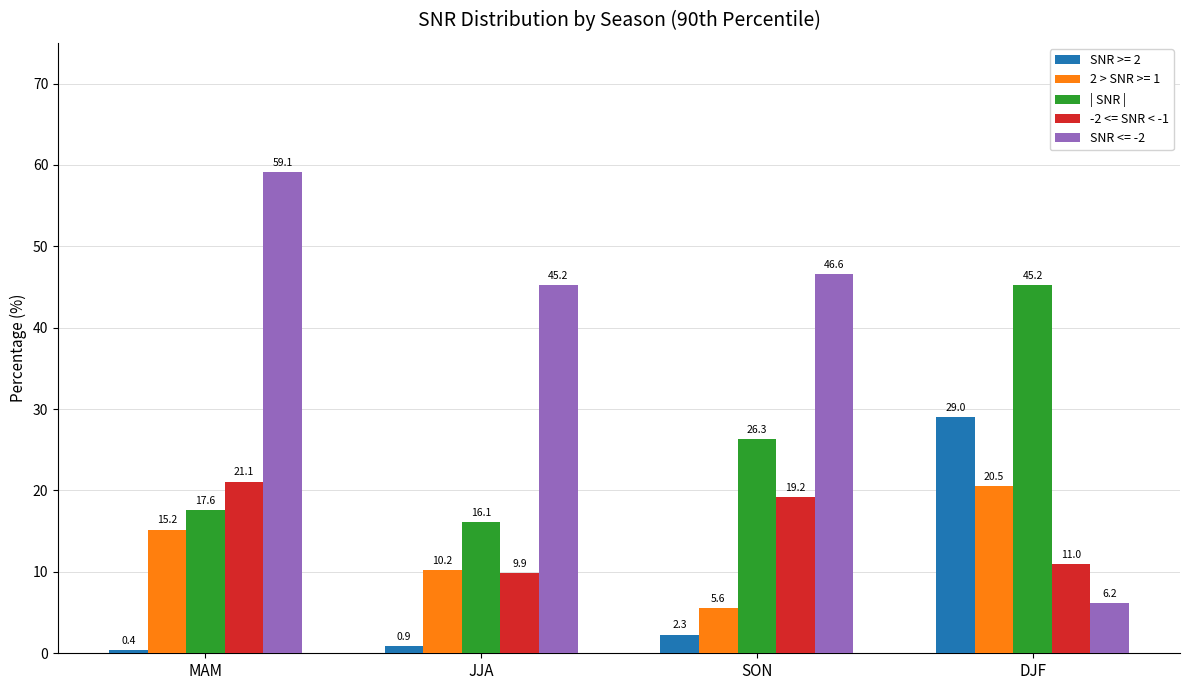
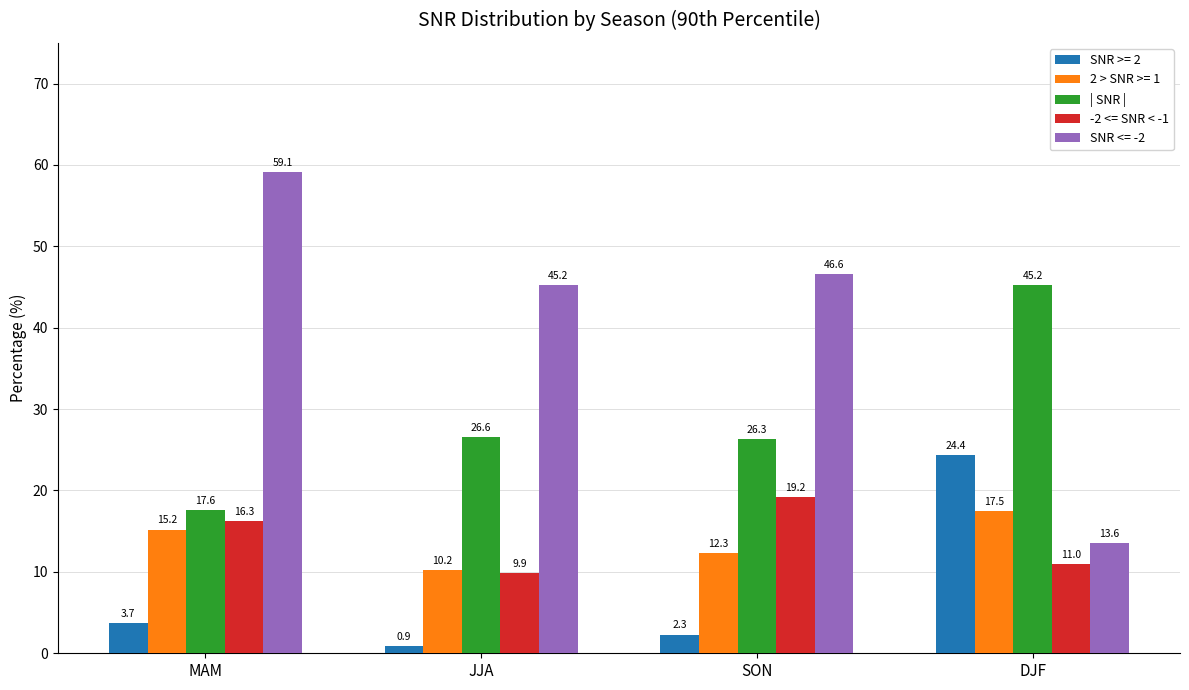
  {
    "SNR >= 2": {
-     "MAM": 0.4,
+     "MAM": 3.7,
      "JJA": 0.9,
      "SON": 2.3,
-     "DJF": 29.0
+     "DJF": 24.4
    },
    "2 > SNR >= 1": {
      "MAM": 15.2,
      "JJA": 10.2,
-     "SON": 5.6,
-     "DJF": 20.5
+     "SON": 12.3,
+     "DJF": 17.5
    },
    "| SNR |": {
      "MAM": 17.6,
-     "JJA": 16.1,
+     "JJA": 26.6,
      "SON": 26.3,
      "DJF": 45.2
    },
    "-2 <= SNR < -1": {
-     "MAM": 21.1,
+     "MAM": 16.3,
      "JJA": 9.9,
      "SON": 19.2,
      "DJF": 11.0
    },
    "SNR <= -2": {
      "MAM": 59.1,
      "JJA": 45.2,
      "SON": 46.6,
-     "DJF": 6.2
+     "DJF": 13.6
    }
  }
